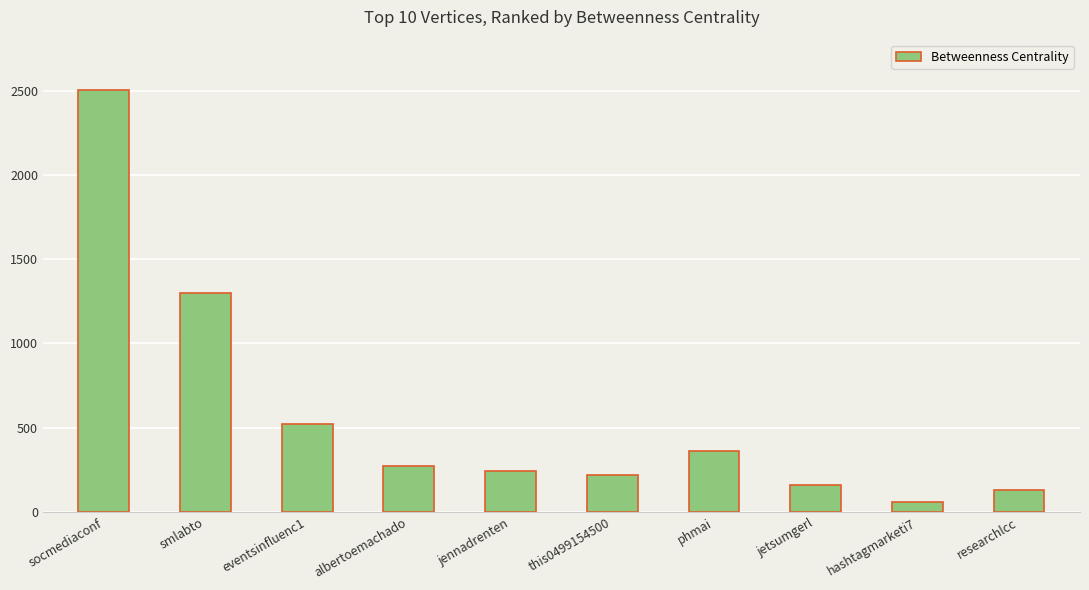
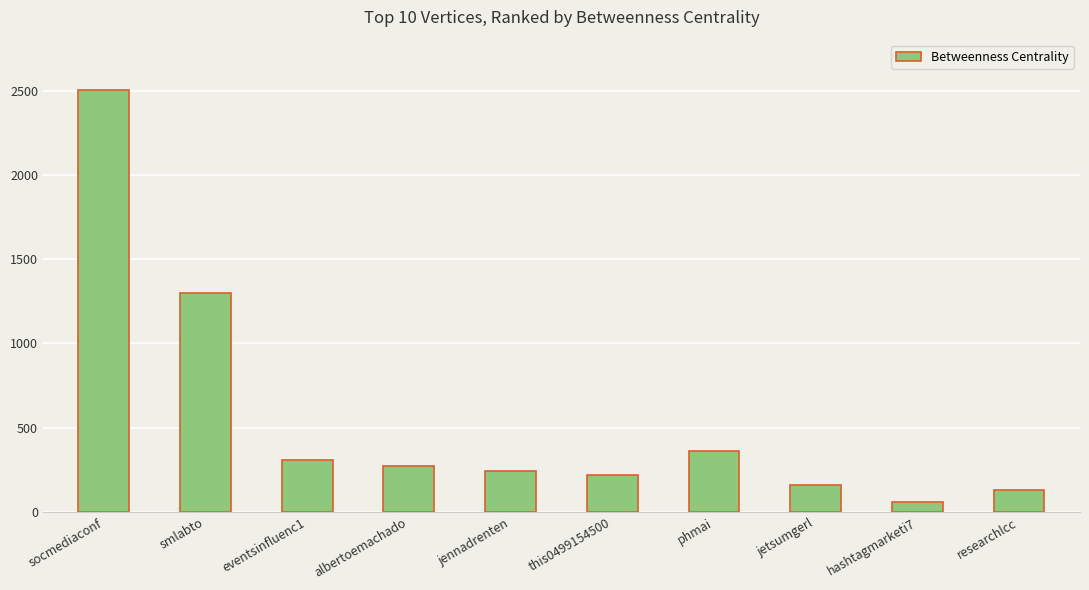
  {
    "socmediaconf": 2500,
    "smlabto": 1300,
-   "eventsinfluenc1": 520,
+   "eventsinfluenc1": 310,
    "albertoemachado": 270,
    "jennadrenten": 240,
    "this0499154500": 220,
    "phmai": 360,
    "jetsumgerl": 160,
    "hashtagmarketi7": 60,
    "researchlcc": 130
  }
